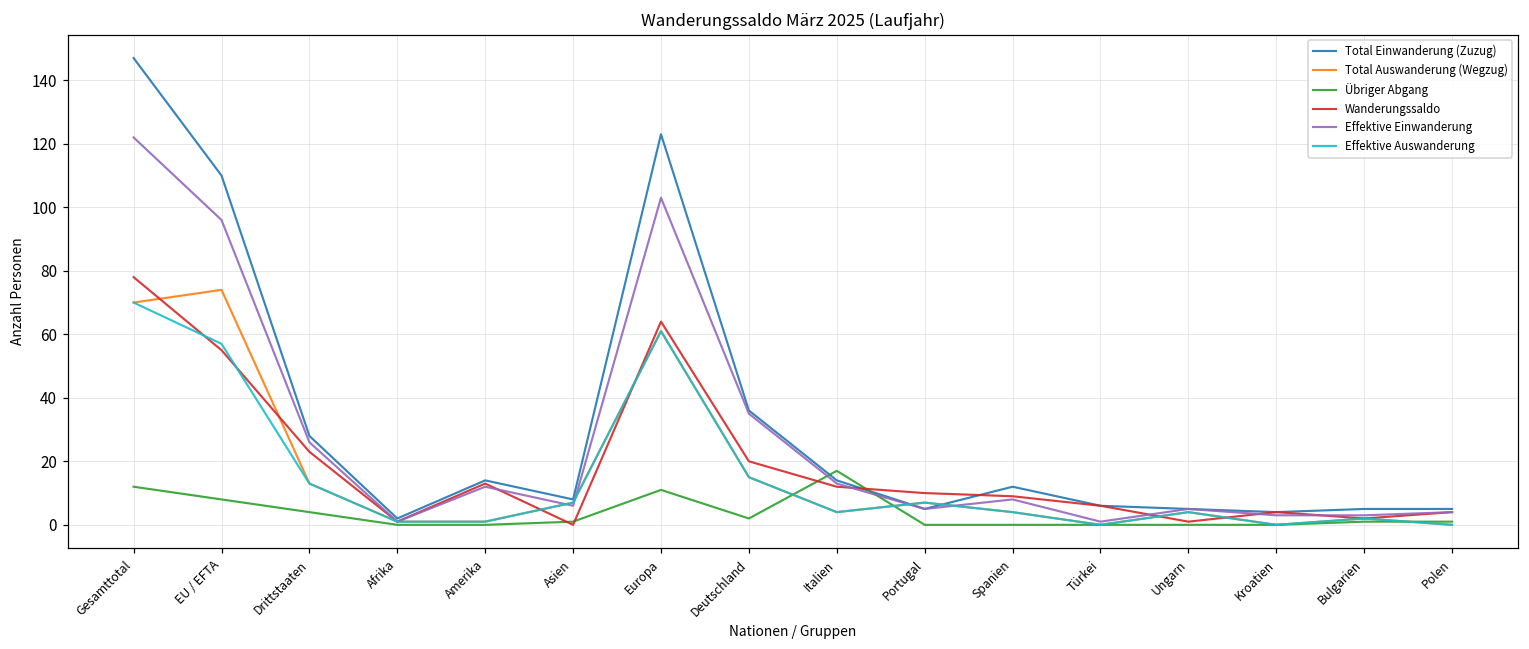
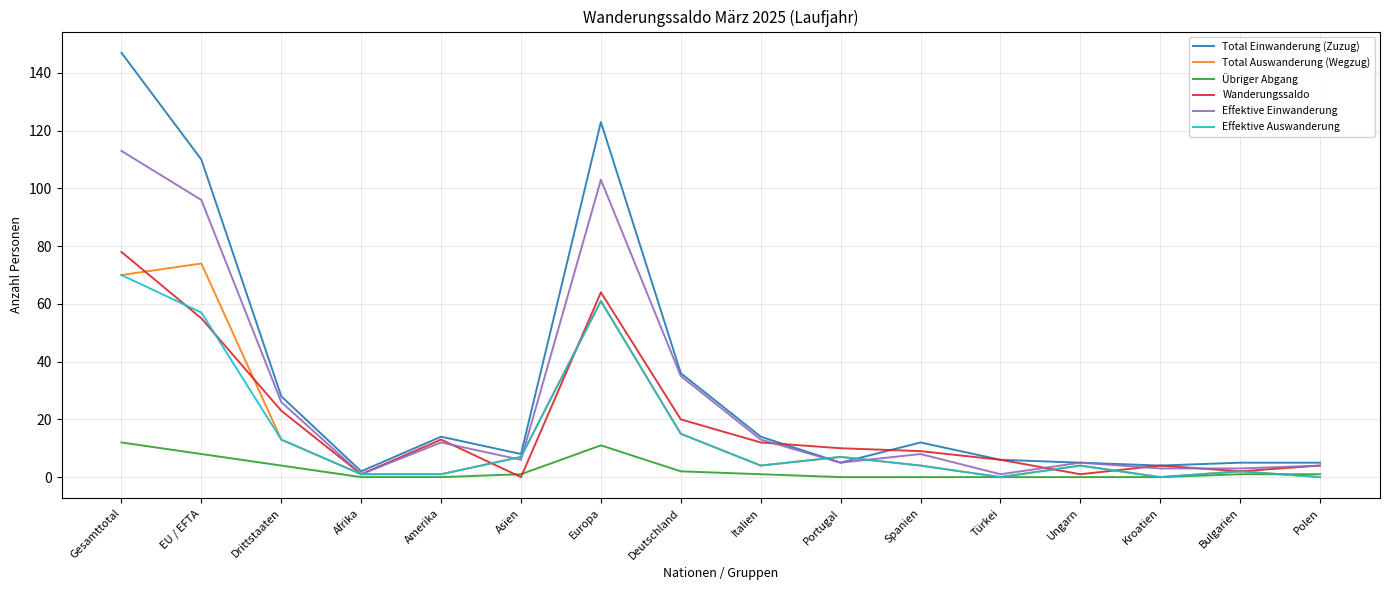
  {
    "Total Einwanderung (Zuzug)": {
      "Gesamttotal": 147,
      "EU / EFTA": 110,
      "Drittstaaten": 28,
      "Afrika": 2,
      "Amerika": 14,
      "Asien": 8,
      "Europa": 123,
      "Deutschland": 36,
      "Italien": 14,
      "Spanien": 12,
      "Bulgarien": 5,
      "Polen": 5
    },
    "Total Auswanderung (Wegzug)": {
      "EU / EFTA": 74
    },
    "Übriger Abgang": {
      "Gesamttotal": 12,
      "EU / EFTA": 8,
      "Drittstaaten": 4,
      "Afrika": 0,
      "Amerika": 0,
      "Asien": 1,
      "Europa": 11,
      "Deutschland": 2,
-     "Italien": 17,
+     "Italien": 1,
      "Portugal": 0,
      "Spanien": 0,
      "Ungarn": 0,
      "Bulgarien": 1,
      "Polen": 1
    },
    "Wanderungssaldo": {
      "Gesamttotal": 78,
      "EU / EFTA": 55,
      "Drittstaaten": 23,
      "Amerika": 13,
      "Asien": 0,
      "Europa": 64,
      "Deutschland": 20,
      "Italien": 12,
      "Portugal": 10,
      "Spanien": 9,
      "Ungarn": 1
    },
    "Effektive Einwanderung": {
-     "Gesamttotal": 122,
+     "Gesamttotal": 113,
      "EU / EFTA": 96,
      "Drittstaaten": 26,
      "Amerika": 12,
      "Asien": 6,
      "Europa": 103,
      "Deutschland": 35,
      "Italien": 13,
      "Spanien": 8,
      "Türkei": 1,
      "Kroatien": 3,
      "Bulgarien": 3
    },
    "Effektive Auswanderung": {
      "EU / EFTA": 57
    }
  }
